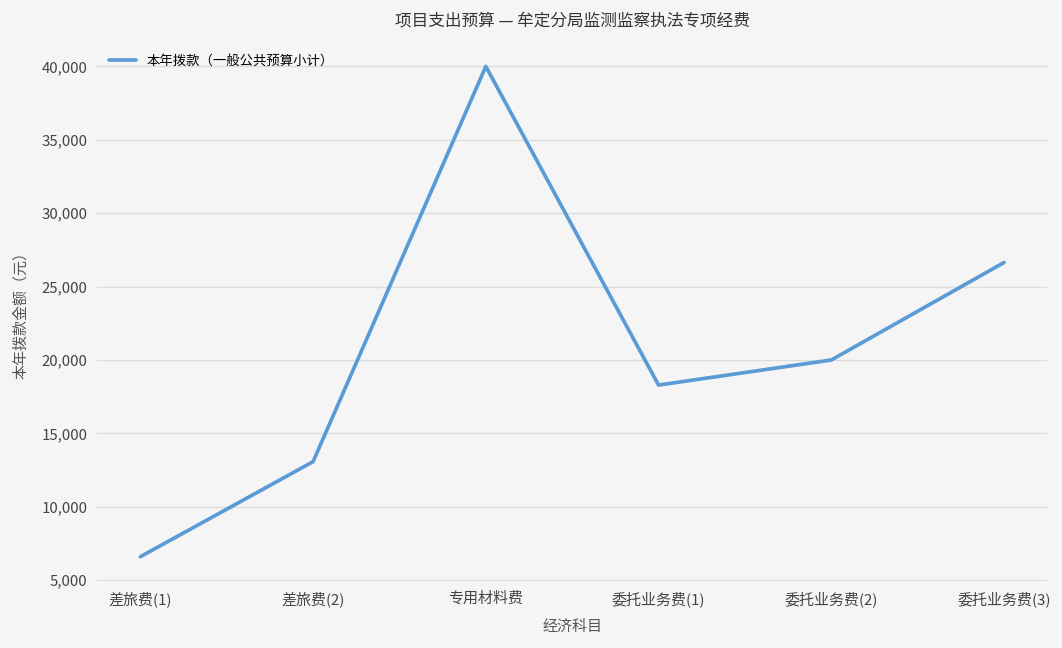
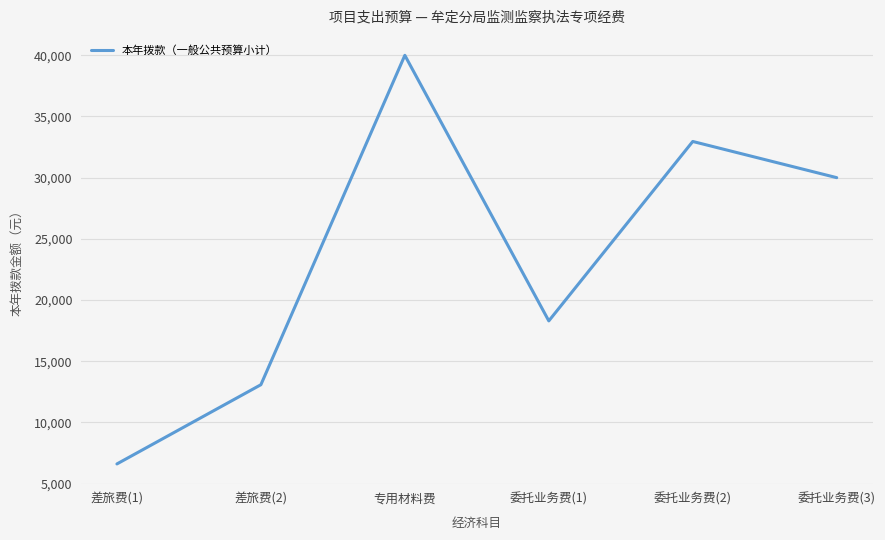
  {
    "差旅费(1)": "6,600",
    "差旅费(2)": "13,100",
    "专用材料费": "40,000",
    "委托业务费(1)": "18,300",
-   "委托业务费(2)": "20,000",
-   "委托业务费(3)": "26,600"
+   "委托业务费(2)": "33,000",
+   "委托业务费(3)": "30,000"
  }
